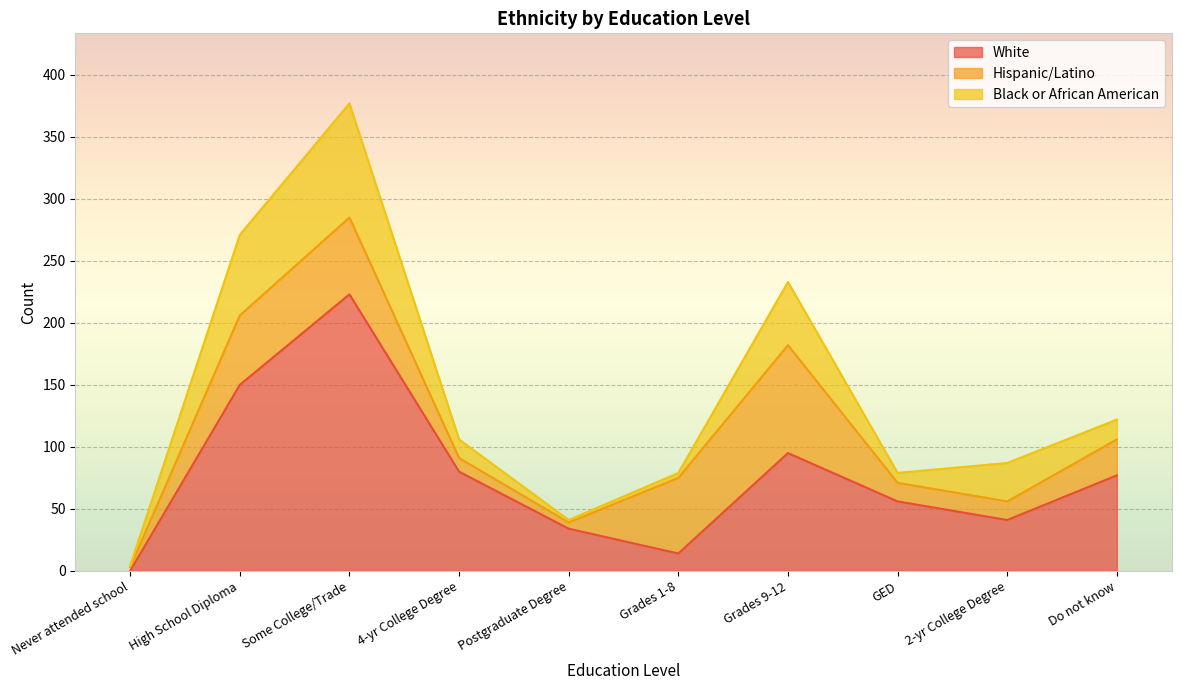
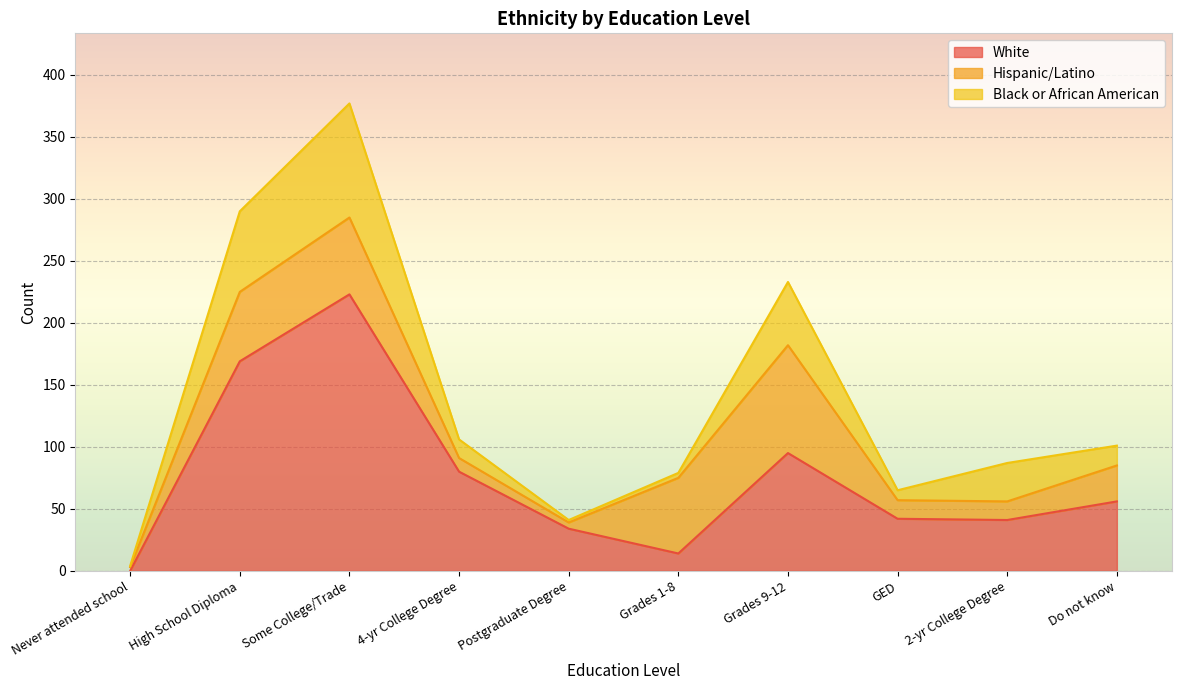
  {
    "White": {
      "Never attended school": 0,
-     "High School Diploma": 150,
+     "High School Diploma": 169,
      "Some College/Trade": 223,
      "4-yr College Degree": 80,
      "Postgraduate Degree": 34,
      "Grades 1-8": 14,
      "Grades 9-12": 95,
-     "GED": 56,
+     "GED": 42,
      "2-yr College Degree": 41,
-     "Do not know": 77
+     "Do not know": 56
    }
  }
